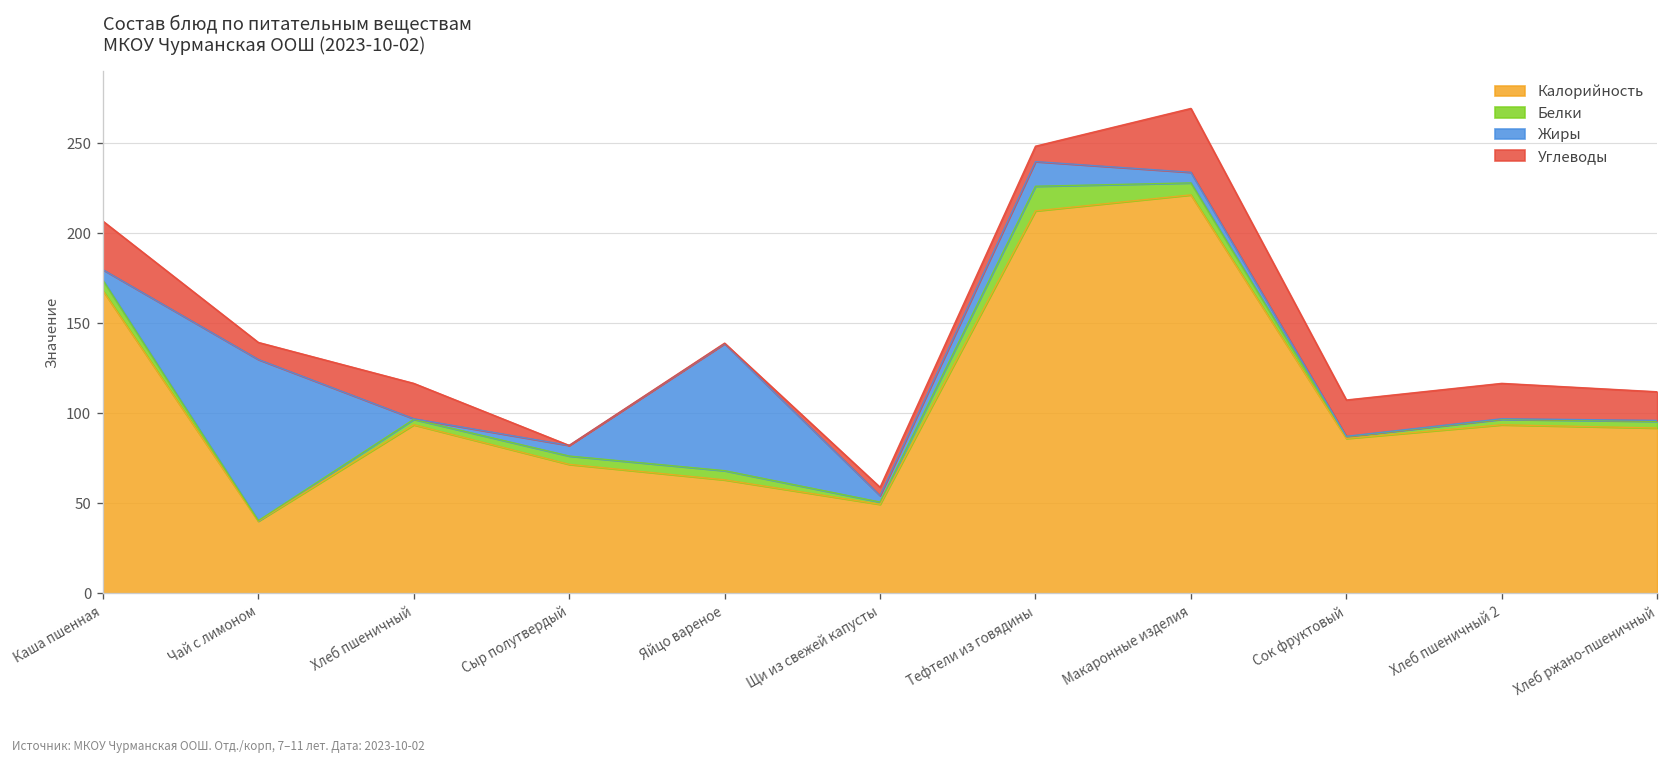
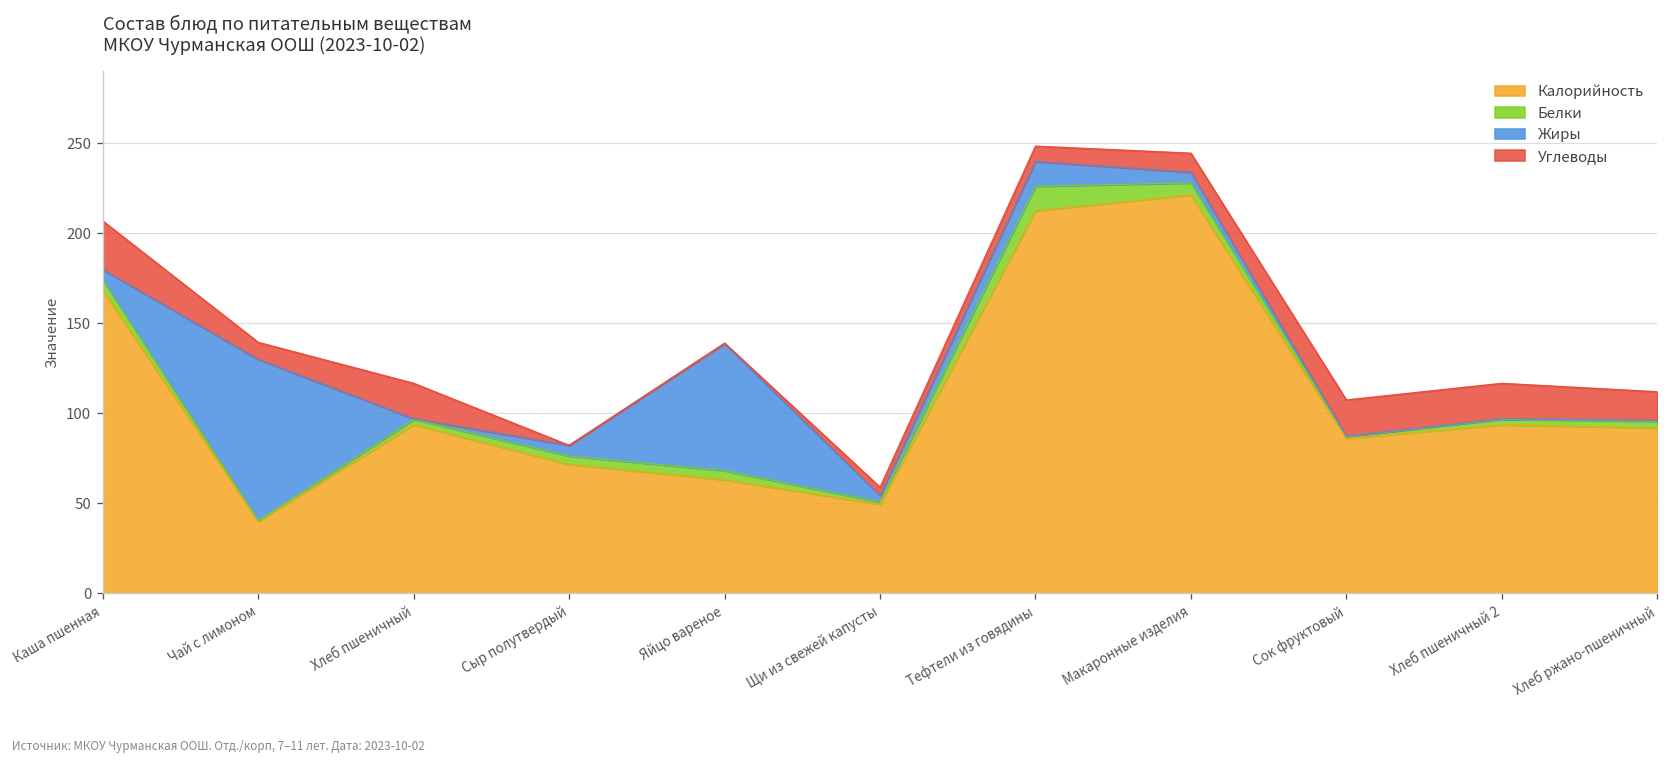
  {
    "Калорийность": {
      "Каша пшенная": 168,
      "Хлеб пшеничный": 94,
      "Сыр полутвердый": 72,
      "Яйцо вареное": 63,
      "Тефтели из говядины": 213,
      "Макаронные изделия": 221,
      "Хлеб пшеничный 2": 94,
      "Хлеб ржано-пшеничный": 92
    },
    "Белки": {
      "Каша пшенная": 6,
      "Сыр полутвердый": 5,
      "Яйцо вареное": 5,
      "Тефтели из говядины": 14,
      "Макаронные изделия": 7
    },
    "Жиры": {
      "Каша пшенная": 6,
      "Чай с лимоном": 90,
      "Щи из свежей капусты": 4,
      "Тефтели из говядины": 14,
      "Макаронные изделия": 6
    },
    "Углеводы": {
      "Каша пшенная": 27,
      "Чай с лимоном": 10,
      "Хлеб пшеничный": 20,
      "Щи из свежей капусты": 5,
      "Тефтели из говядины": 9,
-     "Макаронные изделия": 36,
+     "Макаронные изделия": 11,
      "Сок фруктовый": 20,
      "Хлеб пшеничный 2": 20,
      "Хлеб ржано-пшеничный": 16
    }
  }
